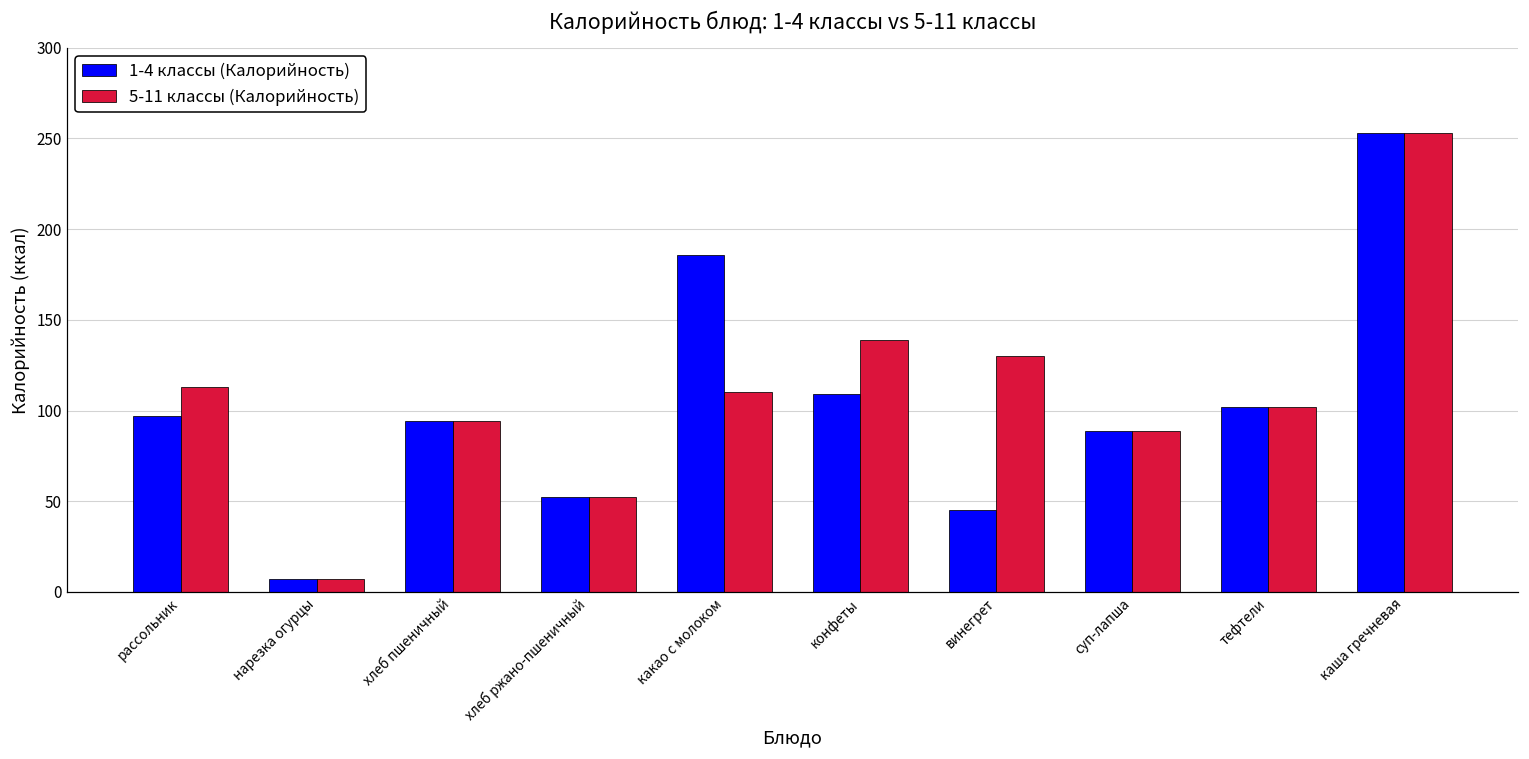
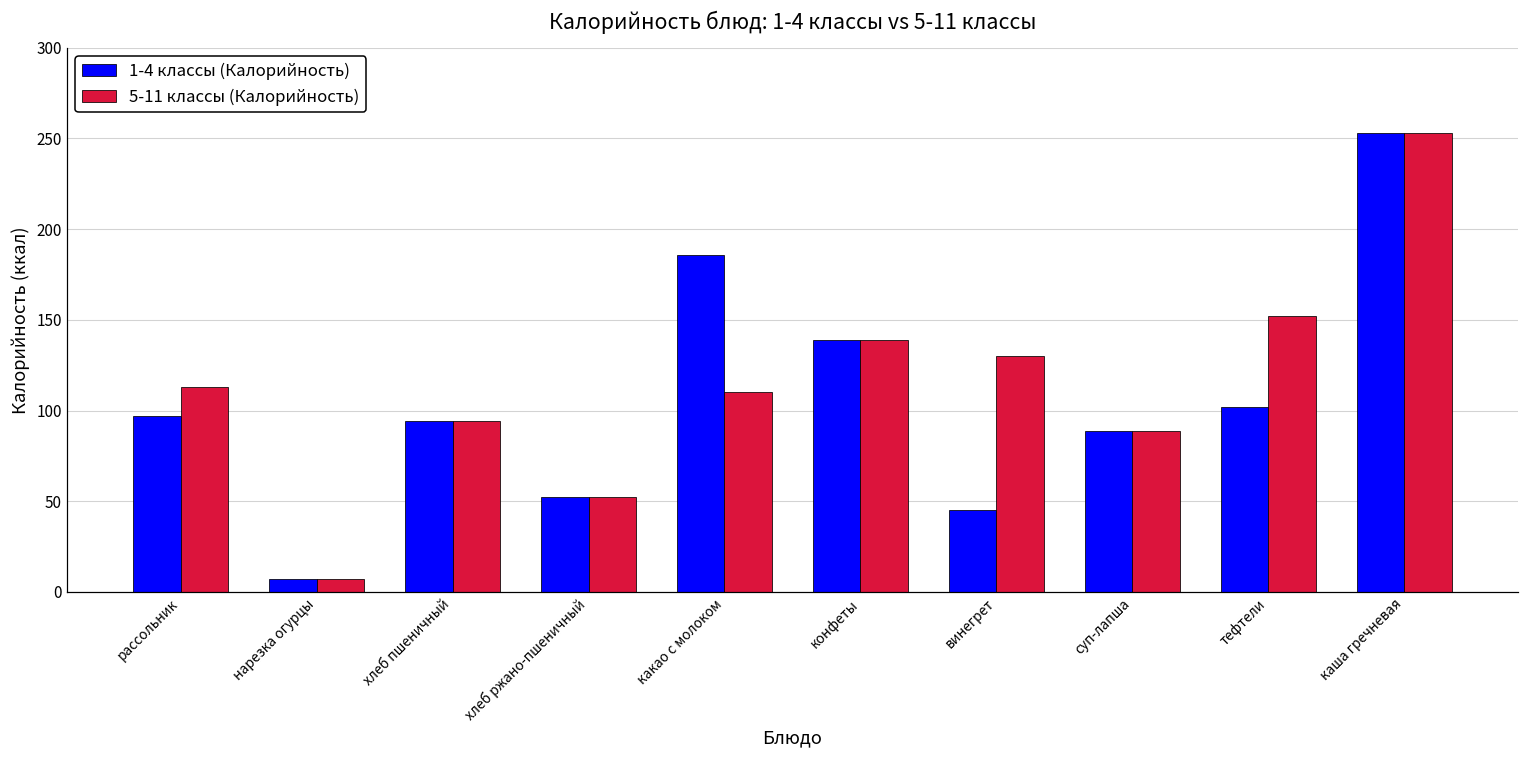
  {
    "1-4 классы (Калорийность)": {
      "рассольник": 97,
      "нарезка огурцы": 7,
      "хлеб пшеничный": 94,
      "хлеб ржано-пшеничный": 52,
      "какао с молоком": 186,
-     "конфеты": 109,
+     "конфеты": 139,
      "винегрет": 45,
      "суп-лапша": 89,
      "тефтели": 102,
      "каша гречневая": 253
    },
    "5-11 классы (Калорийность)": {
      "рассольник": 113,
      "нарезка огурцы": 7,
      "хлеб пшеничный": 94,
      "хлеб ржано-пшеничный": 52,
      "какао с молоком": 110,
      "конфеты": 139,
      "винегрет": 130,
      "суп-лапша": 89,
-     "тефтели": 102,
+     "тефтели": 152,
      "каша гречневая": 253
    }
  }
